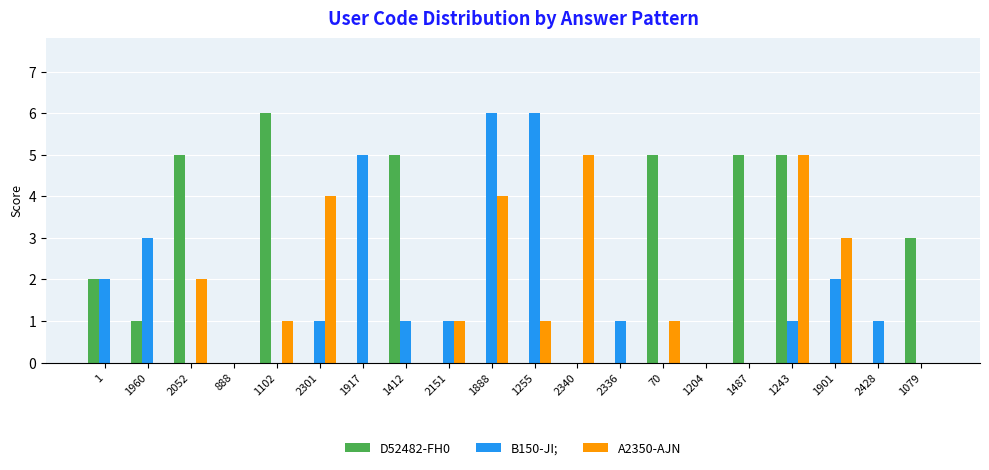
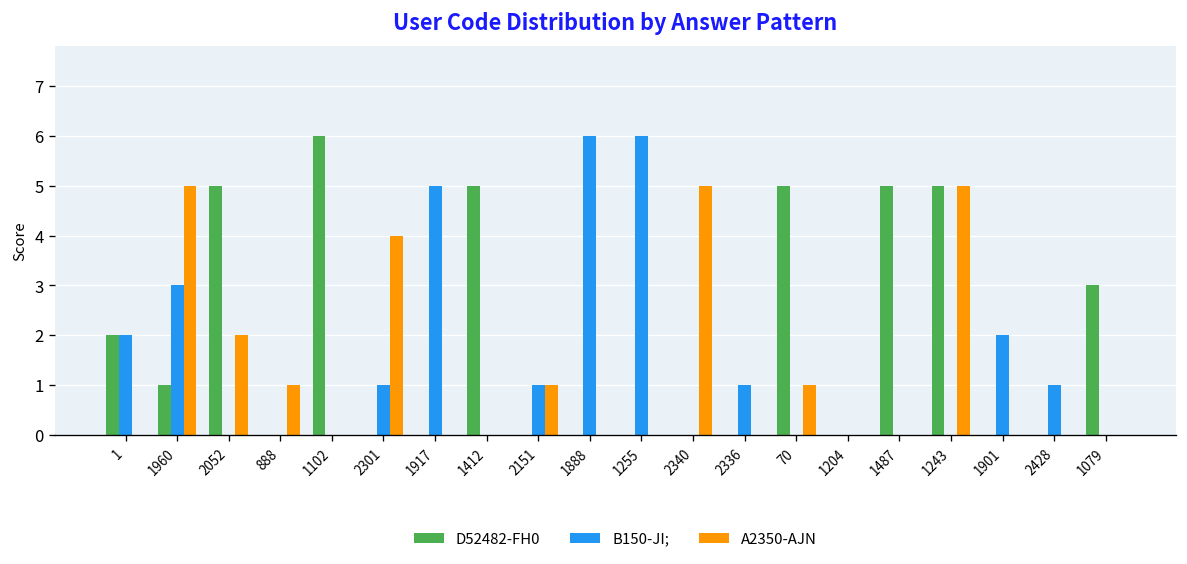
  {
    "D52482-FH0": {
      "1": 2,
      "1960": 1,
      "2052": 5,
      "888": 0,
      "1102": 6,
      "2301": 0,
      "1917": 0,
      "1412": 5,
      "2151": 0,
      "1888": 0,
      "1255": 0,
      "2340": 0,
      "2336": 0,
      "70": 5,
      "1204": 0,
      "1487": 5,
      "1243": 5,
      "1901": 0,
      "2428": 0,
      "1079": 3
    },
    "B150-JI;": {
      "1": 2,
      "1960": 3,
      "2052": 0,
      "888": 0,
      "1102": 0,
      "2301": 1,
      "1917": 5,
-     "1412": 1,
+     "1412": 0,
      "2151": 1,
      "1888": 6,
      "1255": 6,
      "2340": 0,
      "2336": 1,
      "70": 0,
      "1204": 0,
      "1487": 0,
-     "1243": 1,
+     "1243": 0,
      "1901": 2,
      "2428": 1,
      "1079": 0
    },
    "A2350-AJN": {
      "1": 0,
-     "1960": 0,
+     "1960": 5,
      "2052": 2,
-     "888": 0,
-     "1102": 1,
+     "888": 1,
+     "1102": 0,
      "2301": 4,
      "1917": 0,
      "1412": 0,
      "2151": 1,
-     "1888": 4,
-     "1255": 1,
+     "1888": 0,
+     "1255": 0,
      "2340": 5,
      "2336": 0,
      "70": 1,
      "1204": 0,
      "1487": 0,
      "1243": 5,
-     "1901": 3,
+     "1901": 0,
      "2428": 0,
      "1079": 0
    }
  }
